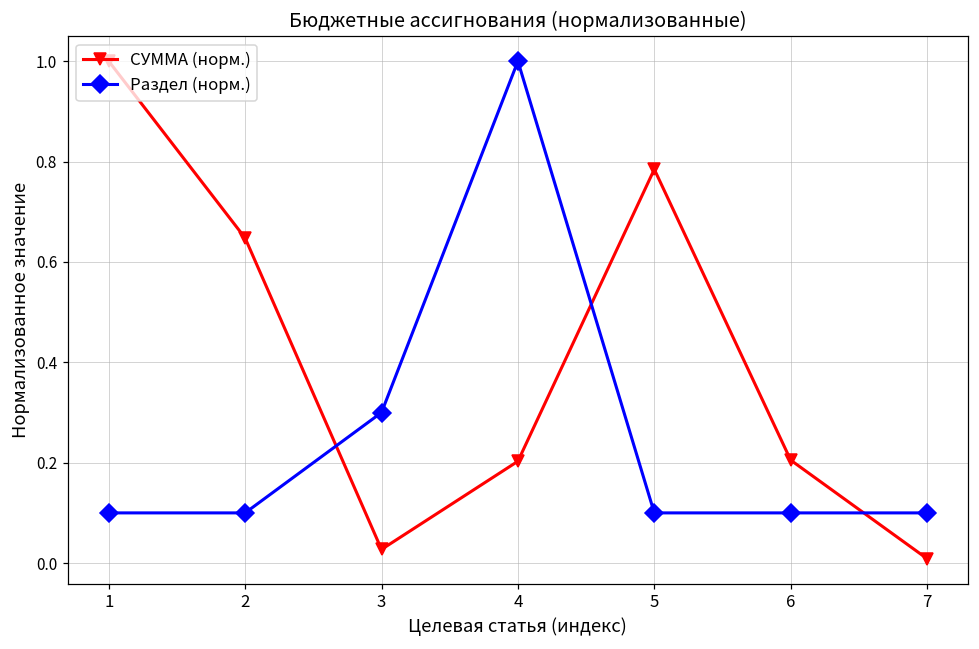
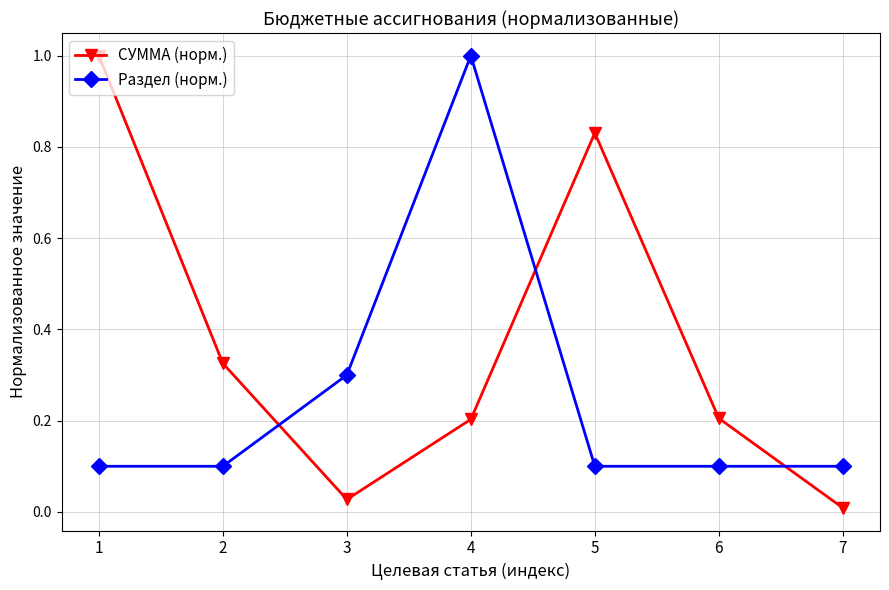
  {
    "СУММА (норм.)": {
-     "2": 0.65,
+     "2": 0.33,
      "3": 0.03,
      "4": 0.20,
-     "5": 0.78,
+     "5": 0.83,
      "6": 0.21,
      "7": 0.01
    },
    "Раздел (норм.)": {
      "1": 0.10,
      "2": 0.10,
      "3": 0.30,
      "4": 1.00,
      "5": 0.10,
      "6": 0.10,
      "7": 0.10
    }
  }
